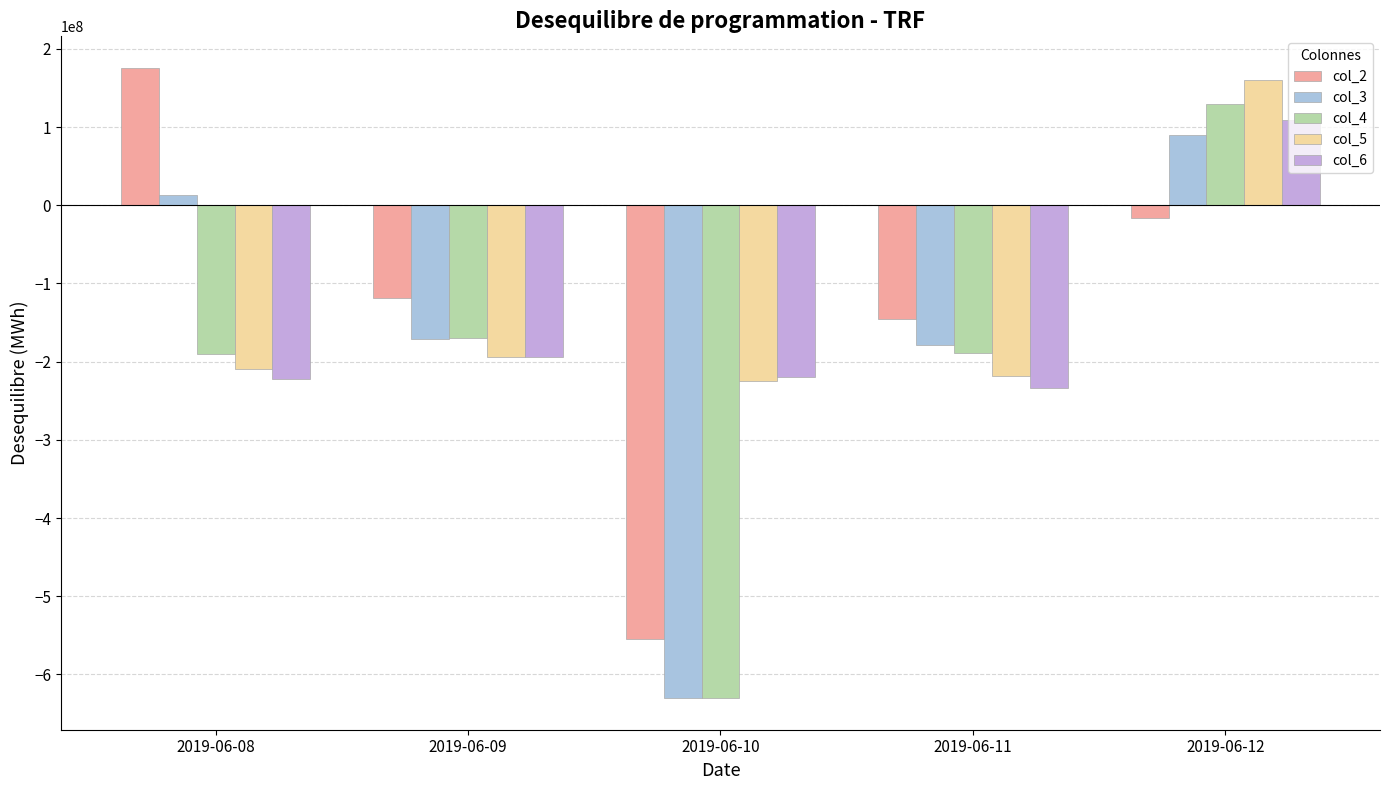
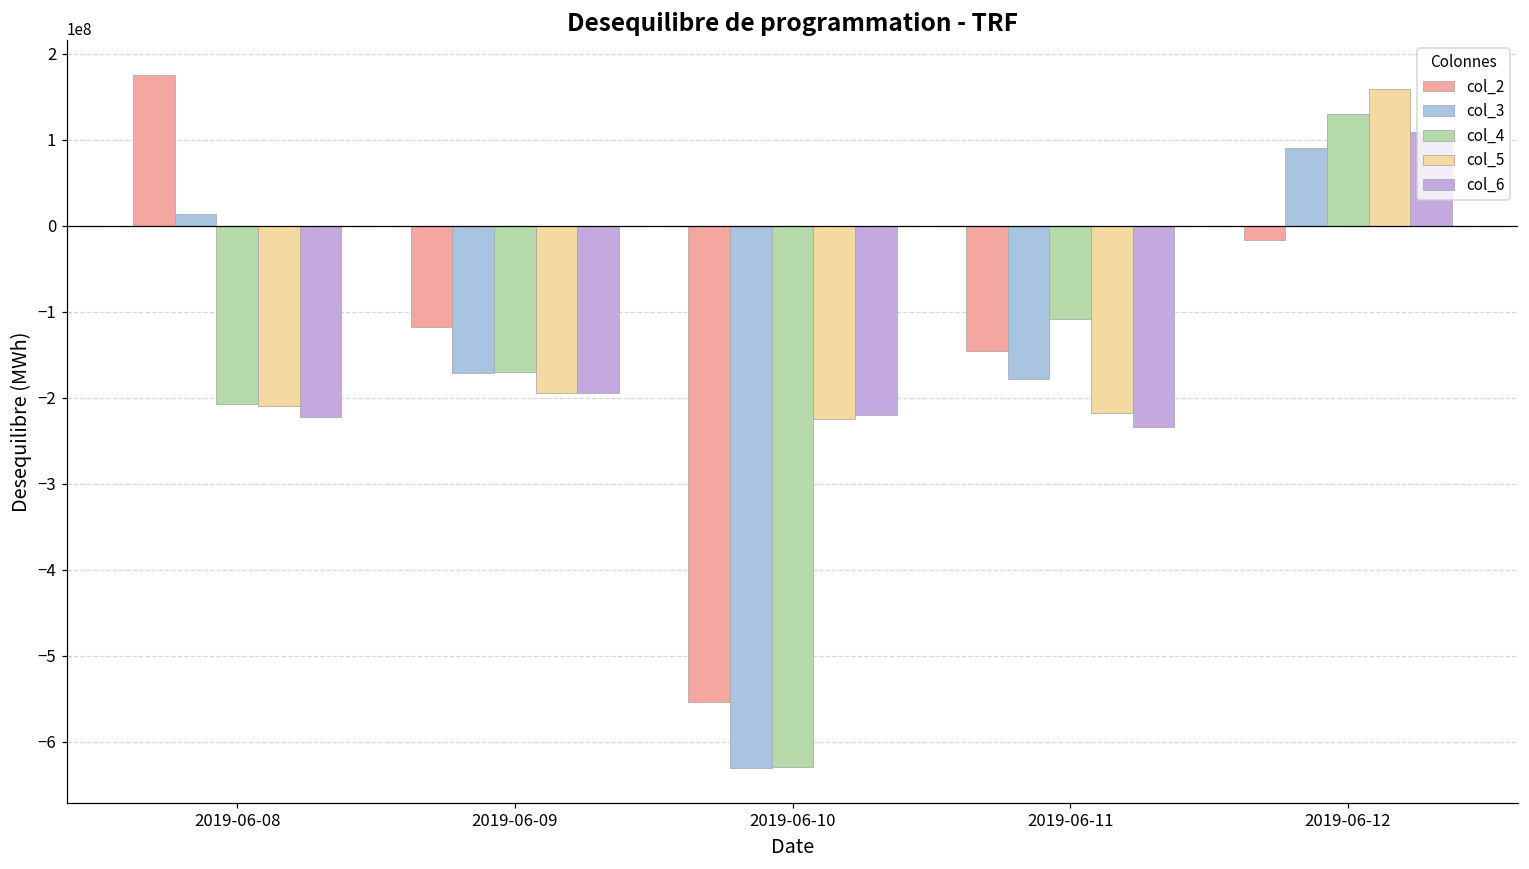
  {
    "col_4": {
-     "2019-06-08": -190000000,
+     "2019-06-08": -210000000,
      "2019-06-09": -170000000,
      "2019-06-10": -630000000,
-     "2019-06-11": -190000000,
+     "2019-06-11": -110000000,
      "2019-06-12": 130000000
    }
  }
